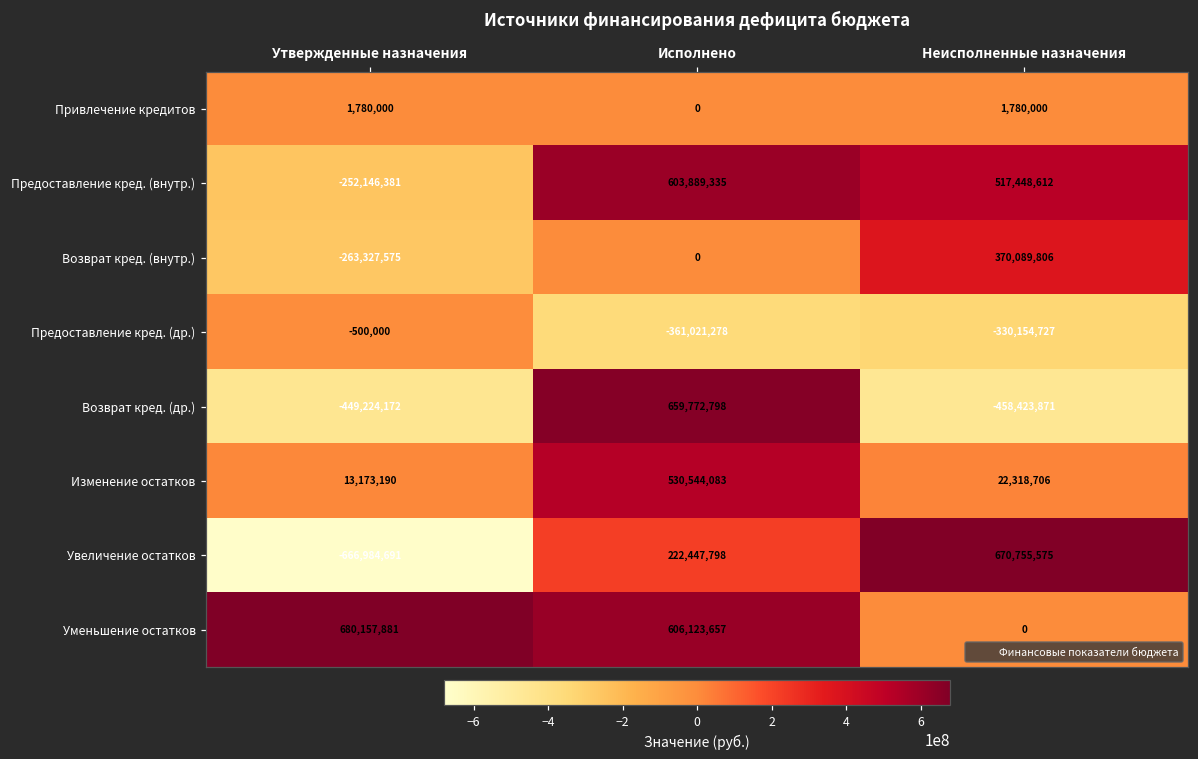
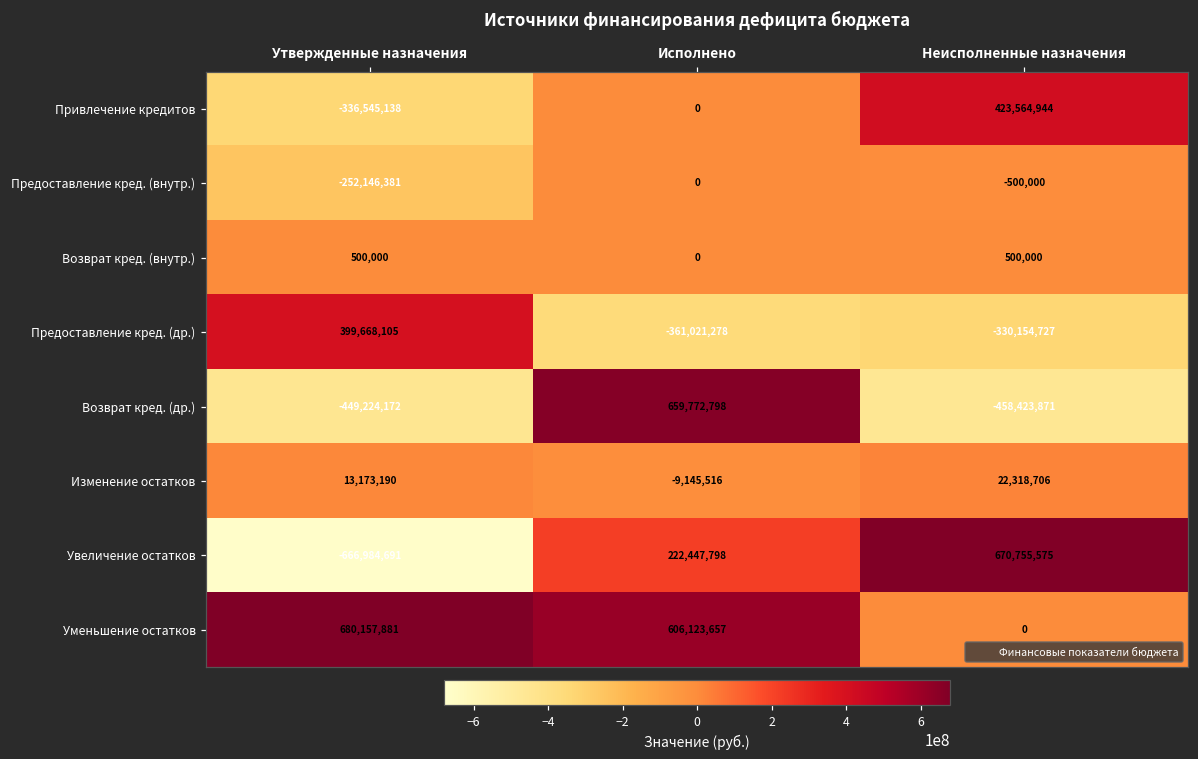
  {
    "Привлечение кредитов": {
-     "Утвержденные назначения": "1,780,000",
+     "Утвержденные назначения": "-336,545,138",
      "Исполнено": "0",
-     "Неисполненные назначения": "1,780,000"
+     "Неисполненные назначения": "423,564,944"
    },
    "Предоставление кред. (внутр.)": {
      "Утвержденные назначения": "-252,146,381",
-     "Исполнено": "603,889,335",
-     "Неисполненные назначения": "517,448,612"
+     "Исполнено": "0",
+     "Неисполненные назначения": "-500,000"
    },
    "Возврат кред. (внутр.)": {
-     "Утвержденные назначения": "-263,327,575",
+     "Утвержденные назначения": "500,000",
      "Исполнено": "0",
-     "Неисполненные назначения": "370,089,806"
+     "Неисполненные назначения": "500,000"
    },
    "Предоставление кред. (др.)": {
-     "Утвержденные назначения": "-500,000",
+     "Утвержденные назначения": "399,668,105",
      "Исполнено": "-361,021,278",
      "Неисполненные назначения": "-330,154,727"
    },
    "Возврат кред. (др.)": {
      "Утвержденные назначения": "-449,224,172",
      "Исполнено": "659,772,798",
      "Неисполненные назначения": "-458,423,871"
    },
    "Изменение остатков": {
      "Утвержденные назначения": "13,173,190",
-     "Исполнено": "530,544,083",
+     "Исполнено": "-9,145,516",
      "Неисполненные назначения": "22,318,706"
    },
    "Увеличение остатков": {
      "Утвержденные назначения": "-666,984,691",
      "Исполнено": "222,447,798",
      "Неисполненные назначения": "670,755,575"
    },
    "Уменьшение остатков": {
      "Утвержденные назначения": "680,157,881",
      "Исполнено": "606,123,657",
      "Неисполненные назначения": "0"
    }
  }
